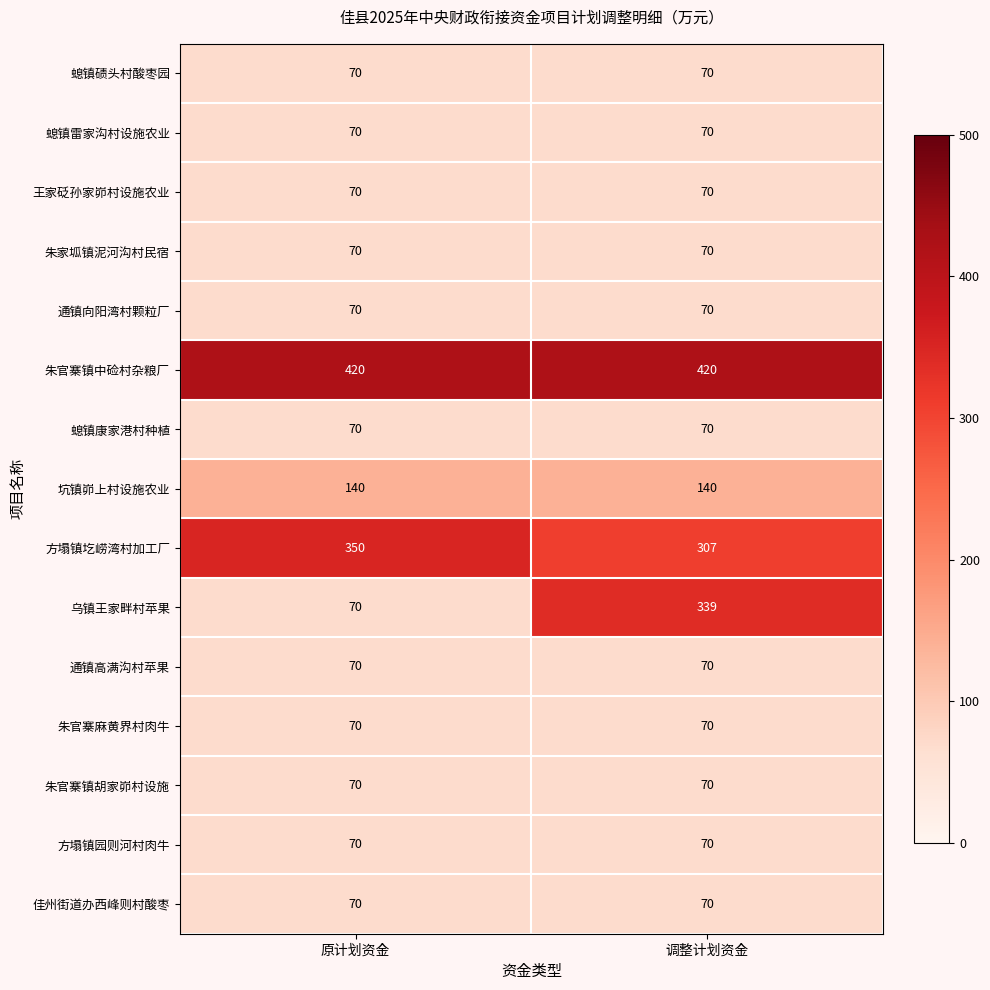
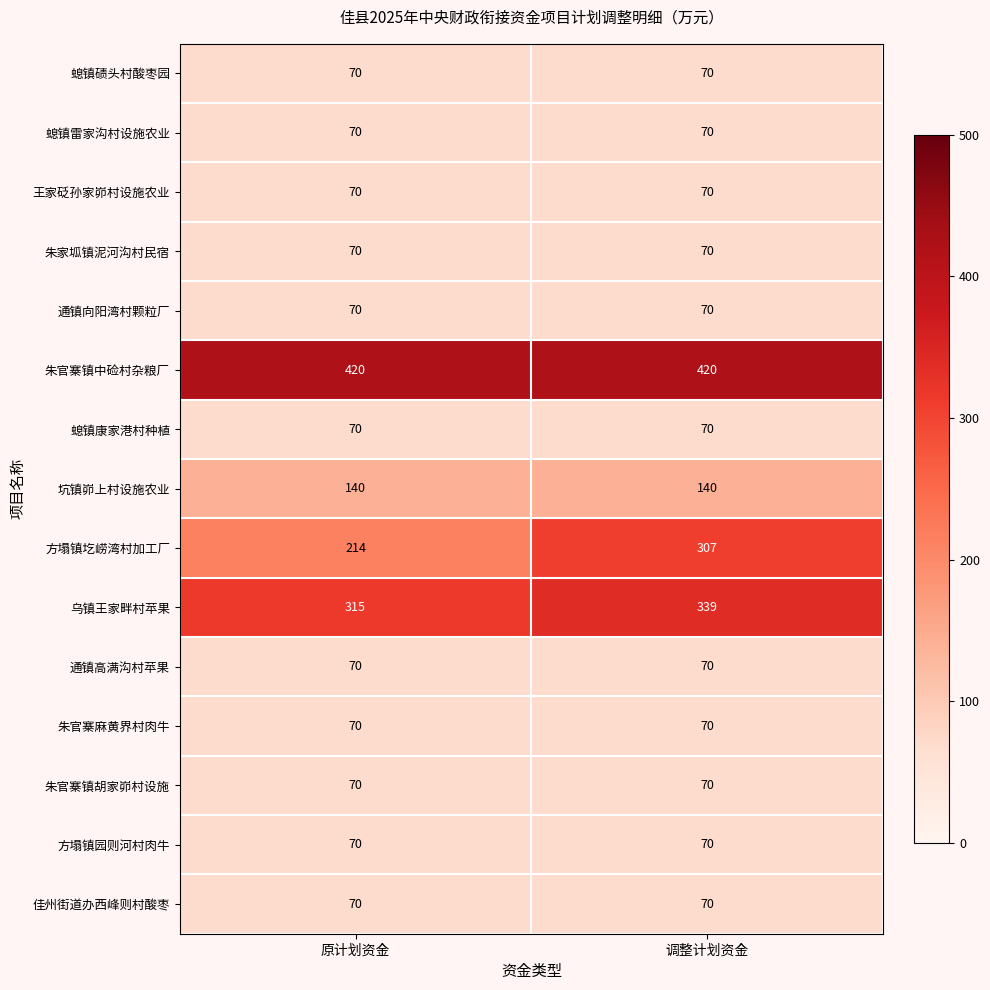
  {
    "螅镇碛头村酸枣园": {
      "原计划资金": 70,
      "调整计划资金": 70
    },
    "螅镇雷家沟村设施农业": {
      "原计划资金": 70,
      "调整计划资金": 70
    },
    "王家砭孙家峁村设施农业": {
      "原计划资金": 70,
      "调整计划资金": 70
    },
    "朱家坬镇泥河沟村民宿": {
      "原计划资金": 70,
      "调整计划资金": 70
    },
    "通镇向阳湾村颗粒厂": {
      "原计划资金": 70,
      "调整计划资金": 70
    },
    "朱官寨镇中硷村杂粮厂": {
      "原计划资金": 420,
      "调整计划资金": 420
    },
    "螅镇康家港村种植": {
      "原计划资金": 70,
      "调整计划资金": 70
    },
    "坑镇峁上村设施农业": {
      "原计划资金": 140,
      "调整计划资金": 140
    },
    "方塌镇圪崂湾村加工厂": {
-     "原计划资金": 350,
+     "原计划资金": 214,
      "调整计划资金": 307
    },
    "乌镇王家畔村苹果": {
-     "原计划资金": 70,
+     "原计划资金": 315,
      "调整计划资金": 339
    },
    "通镇高满沟村苹果": {
      "原计划资金": 70,
      "调整计划资金": 70
    },
    "朱官寨麻黄界村肉牛": {
      "原计划资金": 70,
      "调整计划资金": 70
    },
    "朱官寨镇胡家峁村设施": {
      "原计划资金": 70,
      "调整计划资金": 70
    },
    "方塌镇园则河村肉牛": {
      "原计划资金": 70,
      "调整计划资金": 70
    },
    "佳州街道办西峰则村酸枣": {
      "原计划资金": 70,
      "调整计划资金": 70
    }
  }
